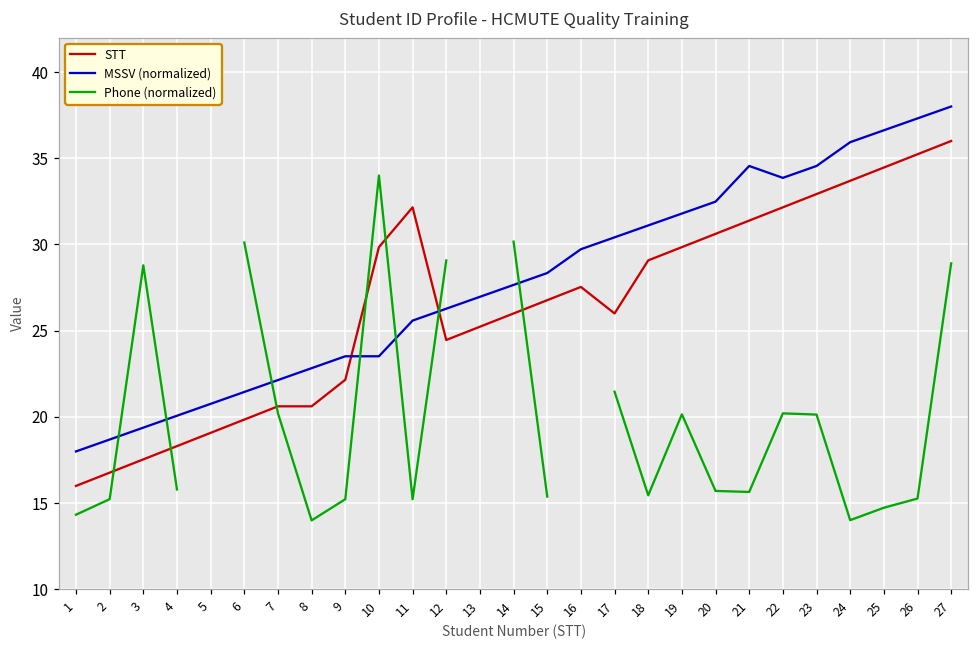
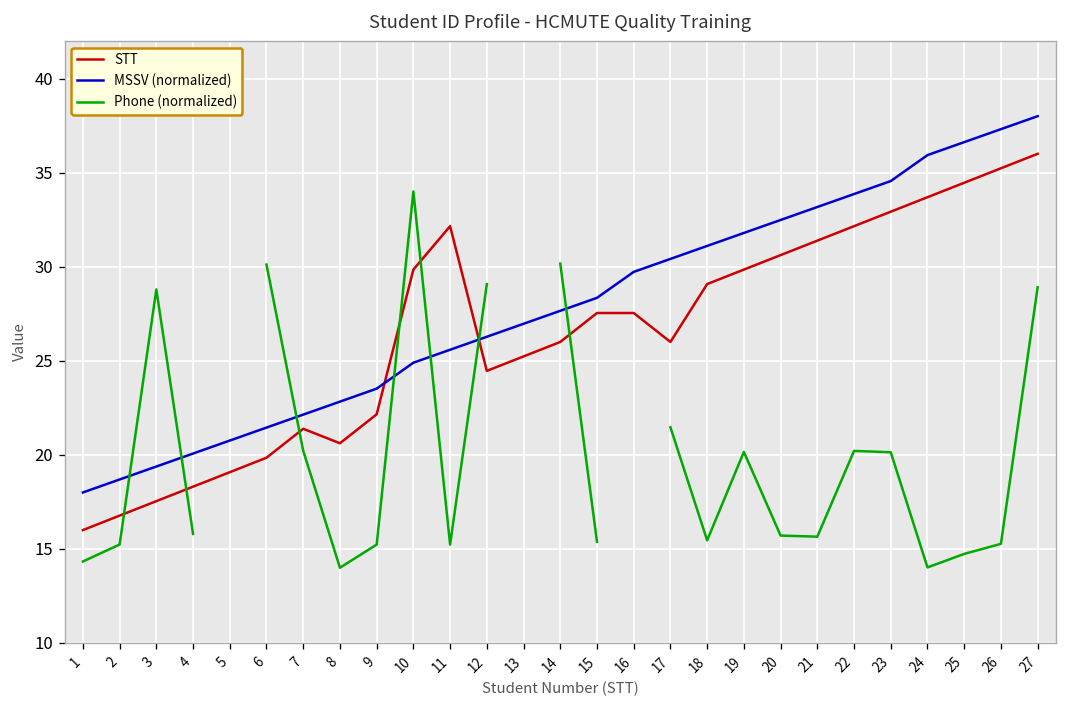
  {
    "STT": {
      "1": 16.0,
      "2": 16.8,
      "3": 17.5,
      "4": 18.3,
      "5": 19.1,
      "6": 19.8,
-     "7": 20.6,
+     "7": 21.4,
      "8": 20.6,
      "9": 22.2,
      "10": 29.8,
      "11": 32.2,
      "12": 24.5,
      "13": 25.2,
      "14": 26.0,
-     "15": 26.8,
+     "15": 27.5,
      "16": 27.5,
      "17": 26.0,
      "18": 29.1,
      "19": 29.8,
      "20": 30.6,
      "21": 31.4,
      "22": 32.2,
      "23": 32.9,
      "24": 33.7,
      "25": 34.5,
      "26": 35.2,
      "27": 36.0
    },
    "MSSV (normalized)": {
      "1": 18.0,
      "2": 18.7,
      "3": 19.4,
      "4": 20.1,
      "5": 20.8,
      "6": 21.4,
      "7": 22.1,
      "8": 22.8,
      "9": 23.5,
-     "10": 23.5,
+     "10": 24.9,
      "11": 25.6,
      "12": 26.3,
      "13": 27.0,
      "14": 27.7,
      "15": 28.3,
      "16": 29.7,
      "17": 30.4,
      "18": 31.1,
      "19": 31.8,
      "20": 32.5,
-     "21": 34.6,
+     "21": 33.2,
      "22": 33.9,
      "23": 34.6,
      "24": 35.9,
      "25": 36.6,
      "26": 37.3,
      "27": 38.0
    },
    "Phone (normalized)": {
      "1": 14.3,
      "2": 15.2,
      "3": 28.8,
      "4": 15.8,
      "6": 30.1,
      "7": 20.2,
      "8": 14.0,
      "9": 15.2,
      "10": 34.0,
      "11": 15.2,
      "12": 29.1,
      "14": 30.2,
      "15": 15.4,
      "17": 21.5,
      "18": 15.5,
      "19": 20.2,
      "20": 15.7,
      "21": 15.6,
      "22": 20.2,
      "23": 20.1,
      "24": 14.0,
      "25": 14.7,
      "26": 15.3,
      "27": 28.9
    }
  }
